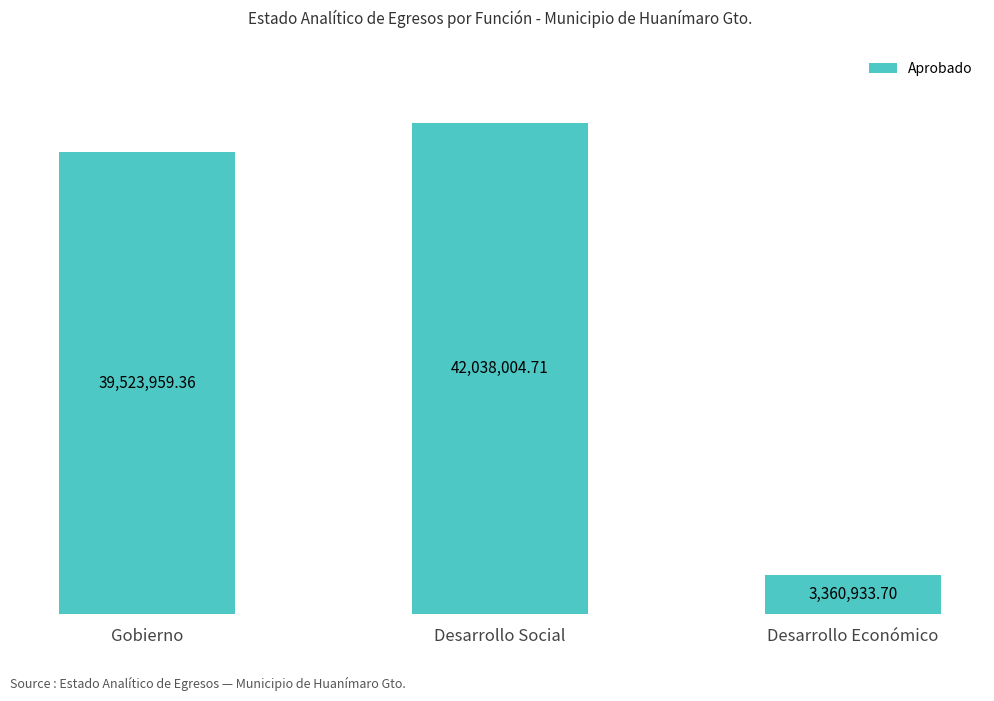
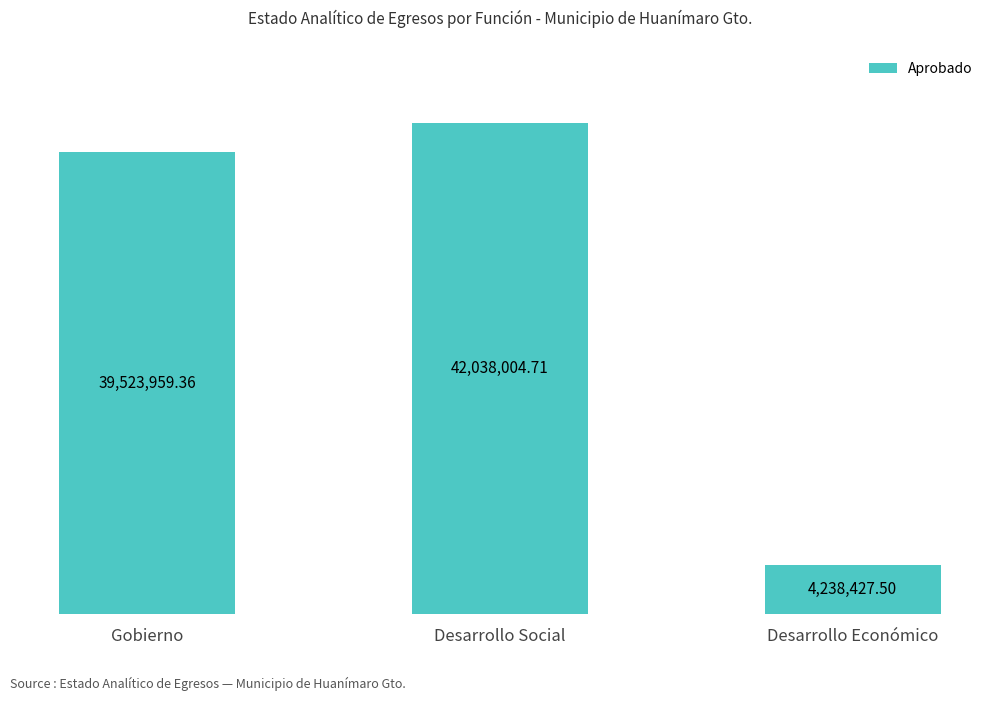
  {
    "Gobierno": "39,523,959.36",
    "Desarrollo Social": "42,038,004.71",
-   "Desarrollo Económico": "3,360,933.70"
+   "Desarrollo Económico": "4,238,427.50"
  }
